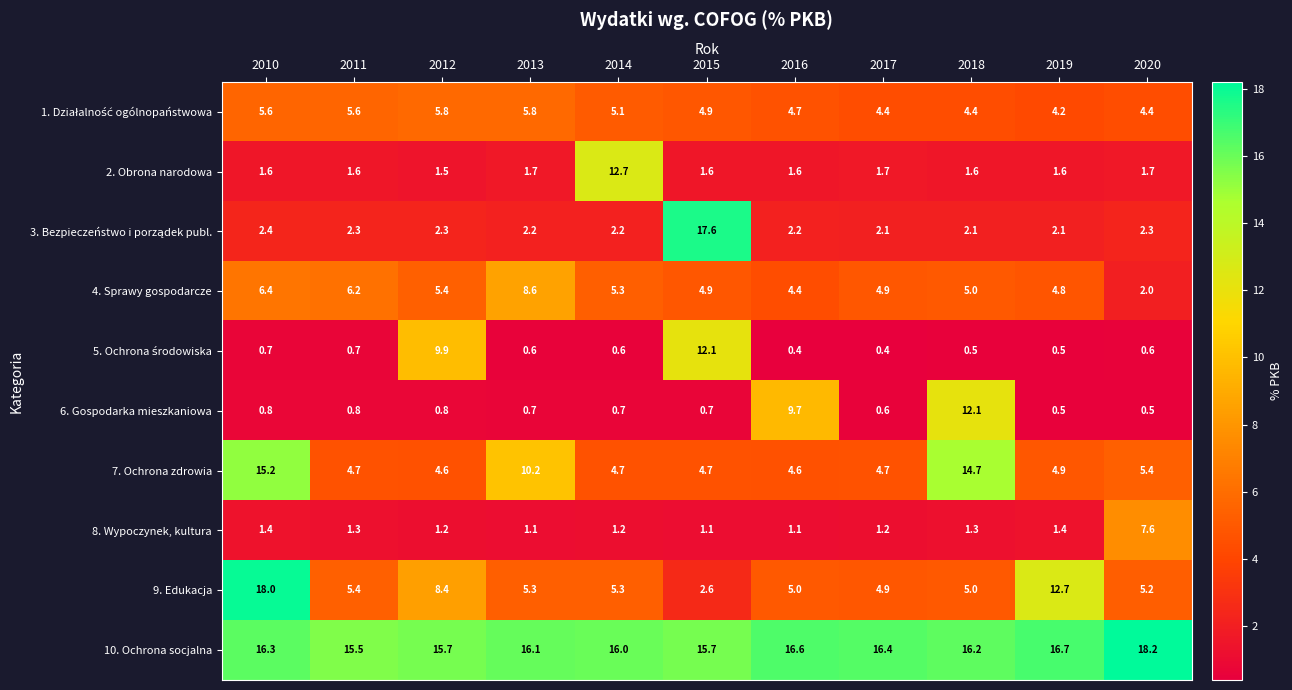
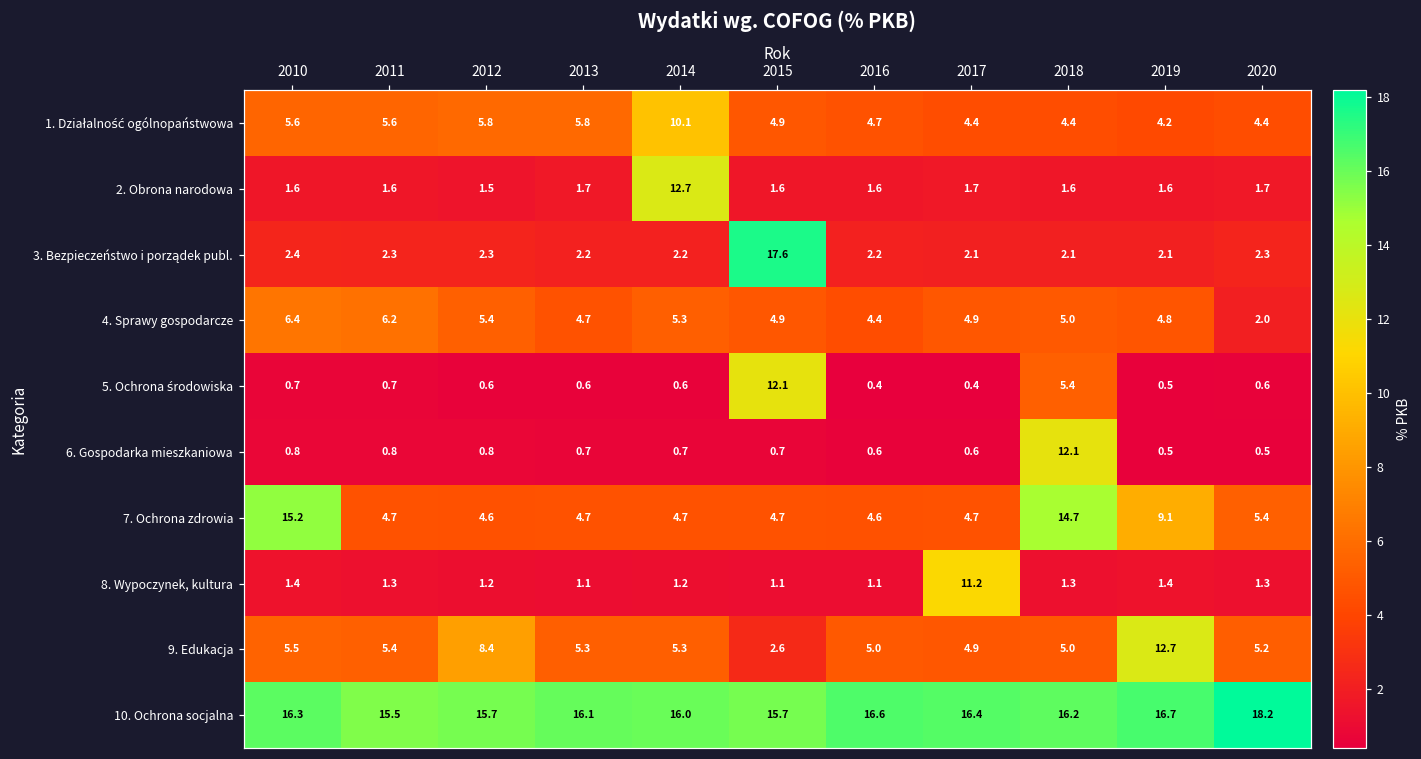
  {
    "1. Działalność ogólnopaństwowa": {
      "2010": 5.6,
      "2011": 5.6,
      "2012": 5.8,
      "2013": 5.8,
-     "2014": 5.1,
+     "2014": 10.1,
      "2015": 4.9,
      "2016": 4.7,
      "2017": 4.4,
      "2018": 4.4,
      "2019": 4.2,
      "2020": 4.4
    },
    "2. Obrona narodowa": {
      "2010": 1.6,
      "2011": 1.6,
      "2012": 1.5,
      "2013": 1.7,
      "2014": 12.7,
      "2015": 1.6,
      "2016": 1.6,
      "2017": 1.7,
      "2018": 1.6,
      "2019": 1.6,
      "2020": 1.7
    },
    "3. Bezpieczeństwo i porządek publ.": {
      "2010": 2.4,
      "2011": 2.3,
      "2012": 2.3,
      "2013": 2.2,
      "2014": 2.2,
      "2015": 17.6,
      "2016": 2.2,
      "2017": 2.1,
      "2018": 2.1,
      "2019": 2.1,
      "2020": 2.3
    },
    "4. Sprawy gospodarcze": {
      "2010": 6.4,
      "2011": 6.2,
      "2012": 5.4,
-     "2013": 8.6,
+     "2013": 4.7,
      "2014": 5.3,
      "2015": 4.9,
      "2016": 4.4,
      "2017": 4.9,
      "2018": 5.0,
      "2019": 4.8,
      "2020": 2.0
    },
    "5. Ochrona środowiska": {
      "2010": 0.7,
      "2011": 0.7,
-     "2012": 9.9,
+     "2012": 0.6,
      "2013": 0.6,
      "2014": 0.6,
      "2015": 12.1,
      "2016": 0.4,
      "2017": 0.4,
-     "2018": 0.5,
+     "2018": 5.4,
      "2019": 0.5,
      "2020": 0.6
    },
    "6. Gospodarka mieszkaniowa": {
      "2010": 0.8,
      "2011": 0.8,
      "2012": 0.8,
      "2013": 0.7,
      "2014": 0.7,
      "2015": 0.7,
-     "2016": 9.7,
+     "2016": 0.6,
      "2017": 0.6,
      "2018": 12.1,
      "2019": 0.5,
      "2020": 0.5
    },
    "7. Ochrona zdrowia": {
      "2010": 15.2,
      "2011": 4.7,
      "2012": 4.6,
-     "2013": 10.2,
+     "2013": 4.7,
      "2014": 4.7,
      "2015": 4.7,
      "2016": 4.6,
      "2017": 4.7,
      "2018": 14.7,
-     "2019": 4.9,
+     "2019": 9.1,
      "2020": 5.4
    },
    "8. Wypoczynek, kultura": {
      "2010": 1.4,
      "2011": 1.3,
      "2012": 1.2,
      "2013": 1.1,
      "2014": 1.2,
      "2015": 1.1,
      "2016": 1.1,
-     "2017": 1.2,
+     "2017": 11.2,
      "2018": 1.3,
      "2019": 1.4,
-     "2020": 7.6
+     "2020": 1.3
    },
    "9. Edukacja": {
-     "2010": 18.0,
+     "2010": 5.5,
      "2011": 5.4,
      "2012": 8.4,
      "2013": 5.3,
      "2014": 5.3,
      "2015": 2.6,
      "2016": 5.0,
      "2017": 4.9,
      "2018": 5.0,
      "2019": 12.7,
      "2020": 5.2
    },
    "10. Ochrona socjalna": {
      "2010": 16.3,
      "2011": 15.5,
      "2012": 15.7,
      "2013": 16.1,
      "2014": 16.0,
      "2015": 15.7,
      "2016": 16.6,
      "2017": 16.4,
      "2018": 16.2,
      "2019": 16.7,
      "2020": 18.2
    }
  }
